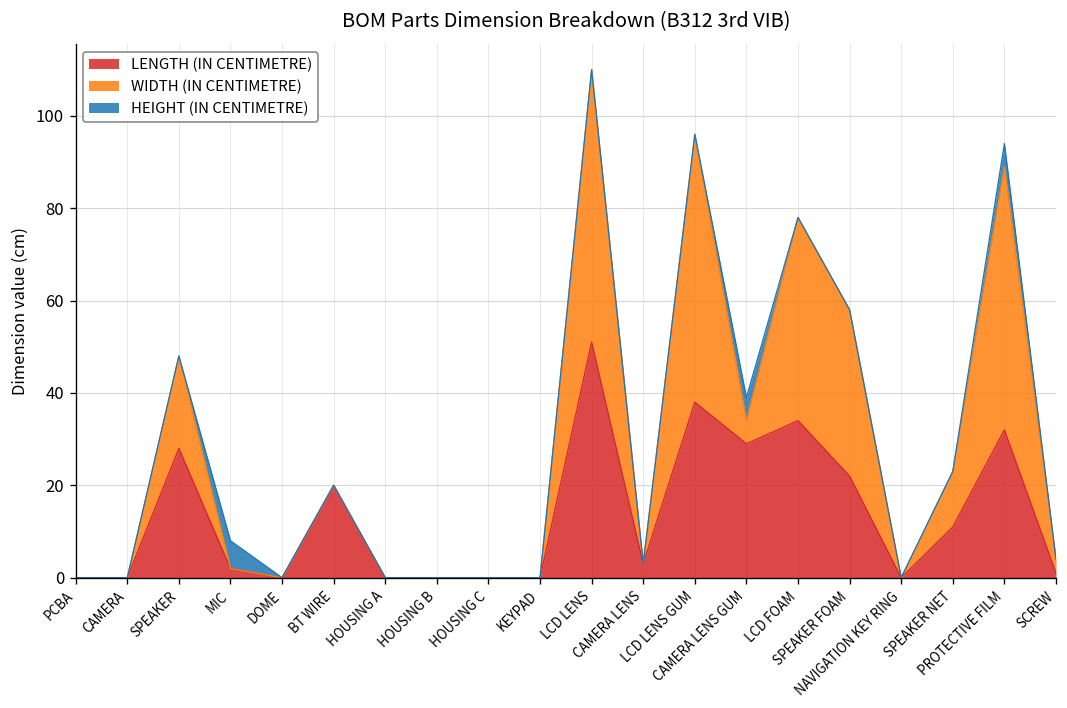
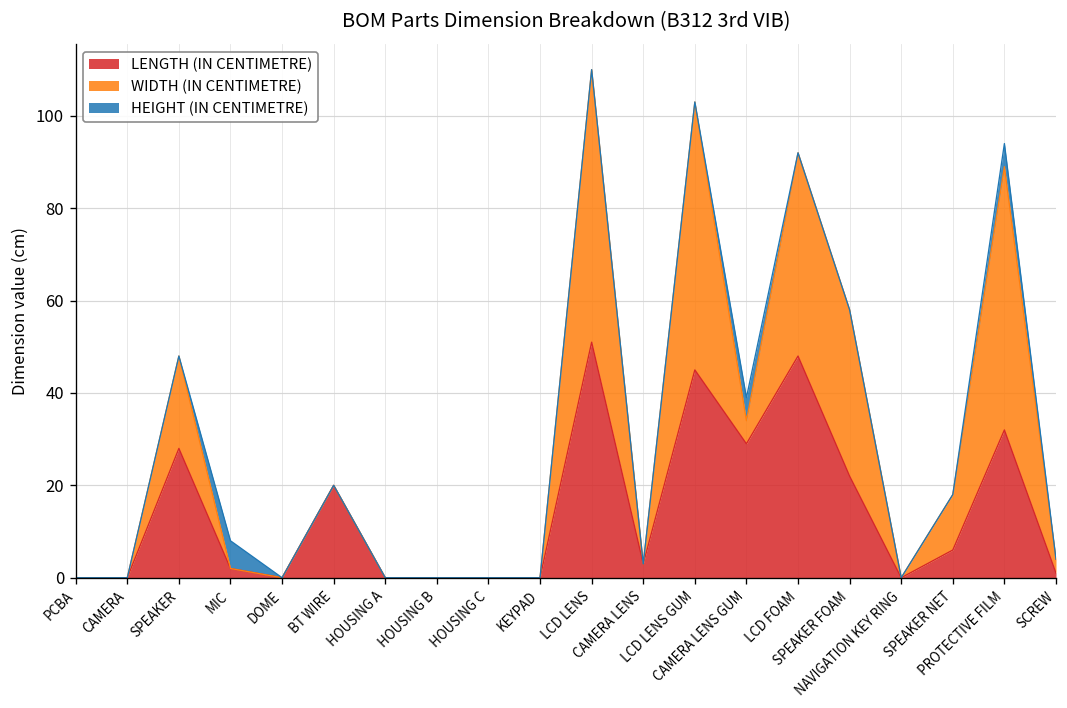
  {
    "LENGTH (IN CENTIMETRE)": {
      "SPEAKER": 28,
      "LCD LENS": 51,
-     "LCD LENS GUM": 38,
+     "LCD LENS GUM": 45,
      "CAMERA LENS GUM": 29,
-     "LCD FOAM": 34,
+     "LCD FOAM": 48,
      "SPEAKER FOAM": 22,
-     "SPEAKER NET": 11,
+     "SPEAKER NET": 6,
      "PROTECTIVE FILM": 32,
      "SCREW": 1
    },
    "WIDTH (IN CENTIMETRE)": {
      "CAMERA LENS GUM": 5,
      "PROTECTIVE FILM": 57
    },
    "HEIGHT (IN CENTIMETRE)": {
      "MIC": 6,
      "CAMERA LENS GUM": 5,
      "PROTECTIVE FILM": 5
    }
  }
